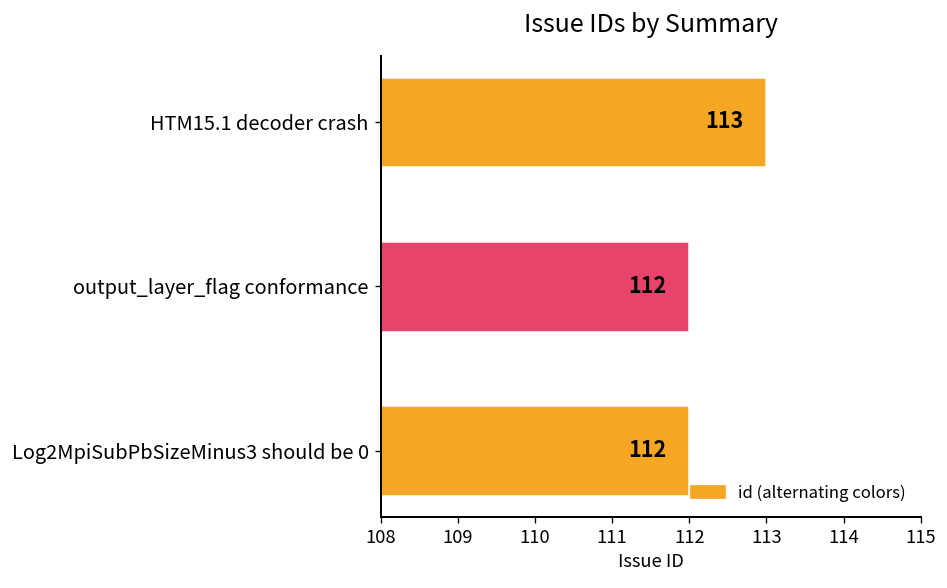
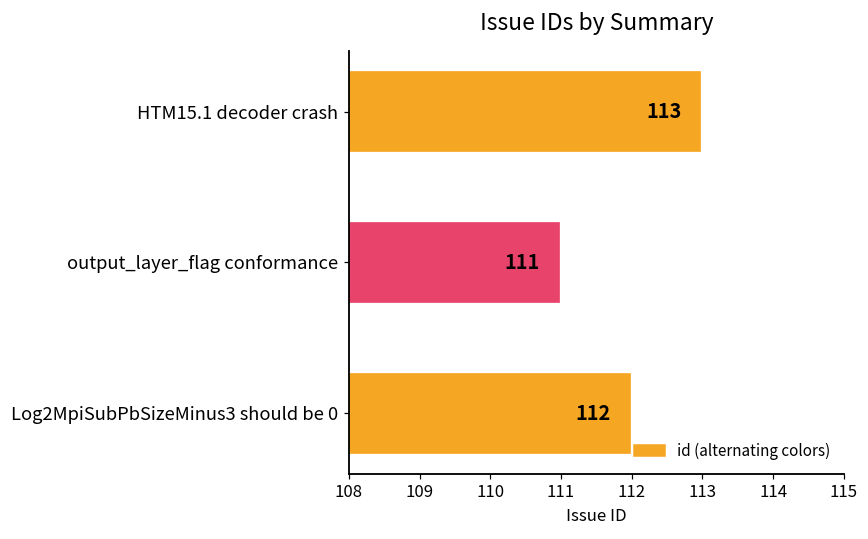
  {
    "HTM15.1 decoder crash": 113,
-   "output_layer_flag conformance": 112,
+   "output_layer_flag conformance": 111,
    "Log2MpiSubPbSizeMinus3 should be 0": 112
  }
